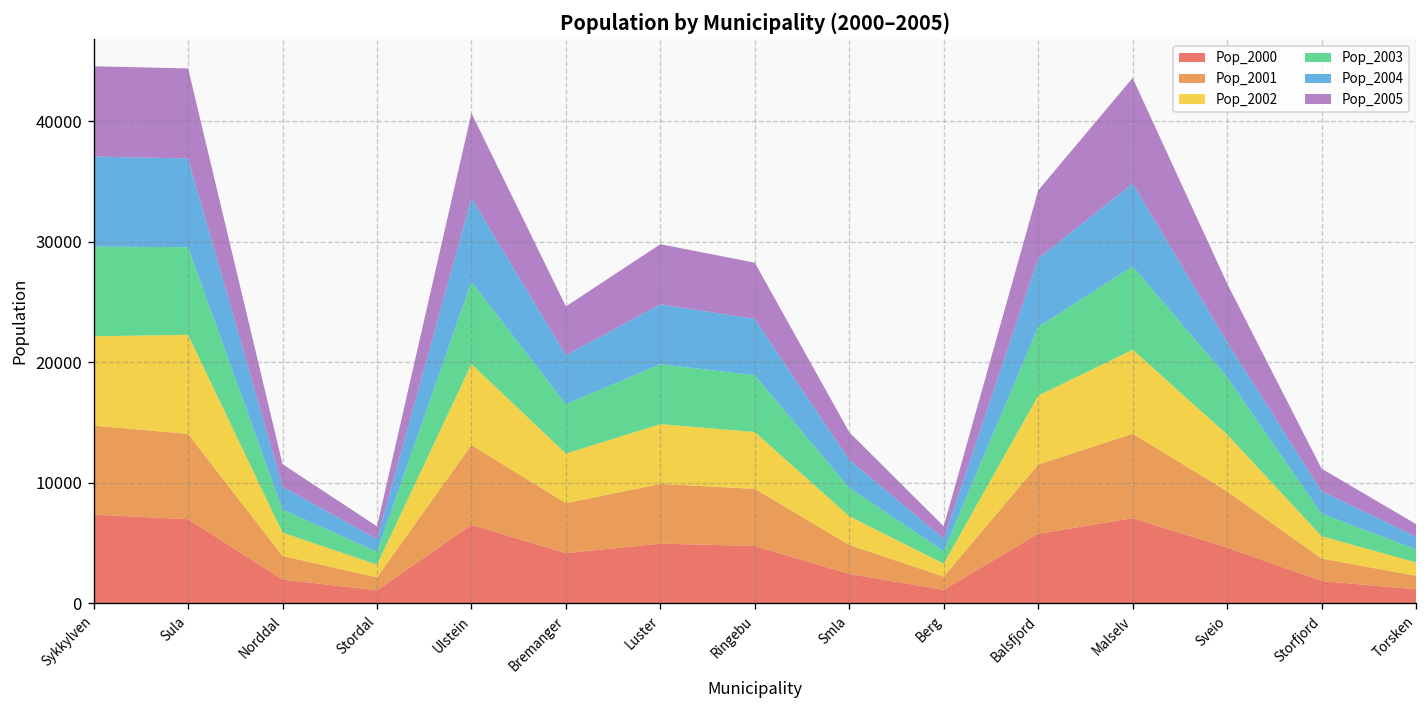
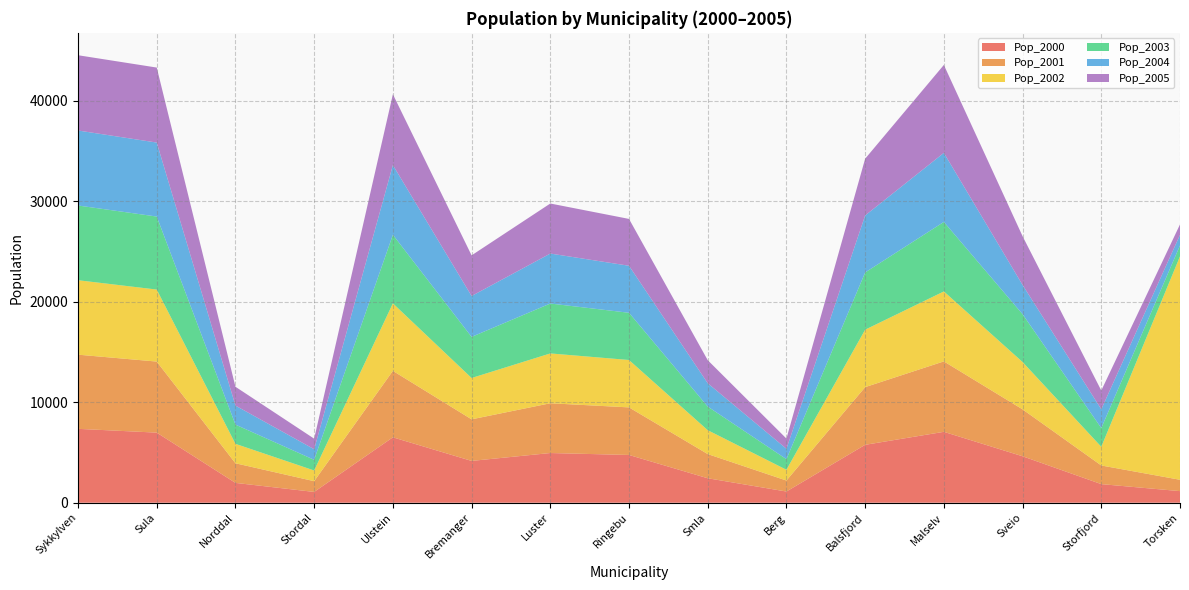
  {
    "Pop_2002": {
      "Sykkylven": 7400,
-     "Sula": 8200,
+     "Sula": 7200,
      "Norddal": 1900,
      "Stordal": 1100,
      "Ulstein": 6700,
      "Bremanger": 4100,
      "Luster": 5000,
      "Ringebu": 4700,
      "Smla": 2400,
      "Berg": 1100,
      "Balsfjord": 5700,
      "Malselv": 7000,
      "Sveio": 4700,
      "Storfjord": 1900,
-     "Torsken": 1100
+     "Torsken": 22200
    },
    "Pop_2003": {
      "Sykkylven": 7400,
      "Sula": 7300,
      "Norddal": 1900,
      "Stordal": 1100,
      "Ulstein": 6800,
      "Bremanger": 4100,
      "Luster": 5000,
      "Ringebu": 4700,
      "Smla": 2400,
      "Berg": 1100,
      "Balsfjord": 5700,
      "Malselv": 6900,
      "Sveio": 4800,
      "Storfjord": 1900,
      "Torsken": 1100
    },
    "Pop_2004": {
      "Sykkylven": 7500,
      "Sula": 7400,
      "Norddal": 1900,
      "Stordal": 1100,
      "Ulstein": 6900,
      "Bremanger": 4100,
      "Luster": 5000,
      "Ringebu": 4700,
      "Smla": 2300,
      "Berg": 1000,
      "Balsfjord": 5700,
      "Malselv": 6900,
      "Sveio": 2900,
      "Storfjord": 1900,
      "Torsken": 1100
    },
    "Pop_2005": {
      "Sykkylven": 7500,
      "Sula": 7500,
      "Norddal": 1900,
      "Stordal": 1100,
      "Ulstein": 7000,
      "Bremanger": 4000,
      "Luster": 5000,
      "Ringebu": 4700,
      "Smla": 2300,
      "Berg": 1000,
      "Balsfjord": 5700,
      "Malselv": 8800,
      "Sveio": 4900,
      "Storfjord": 1900,
      "Torsken": 1000
    }
  }
